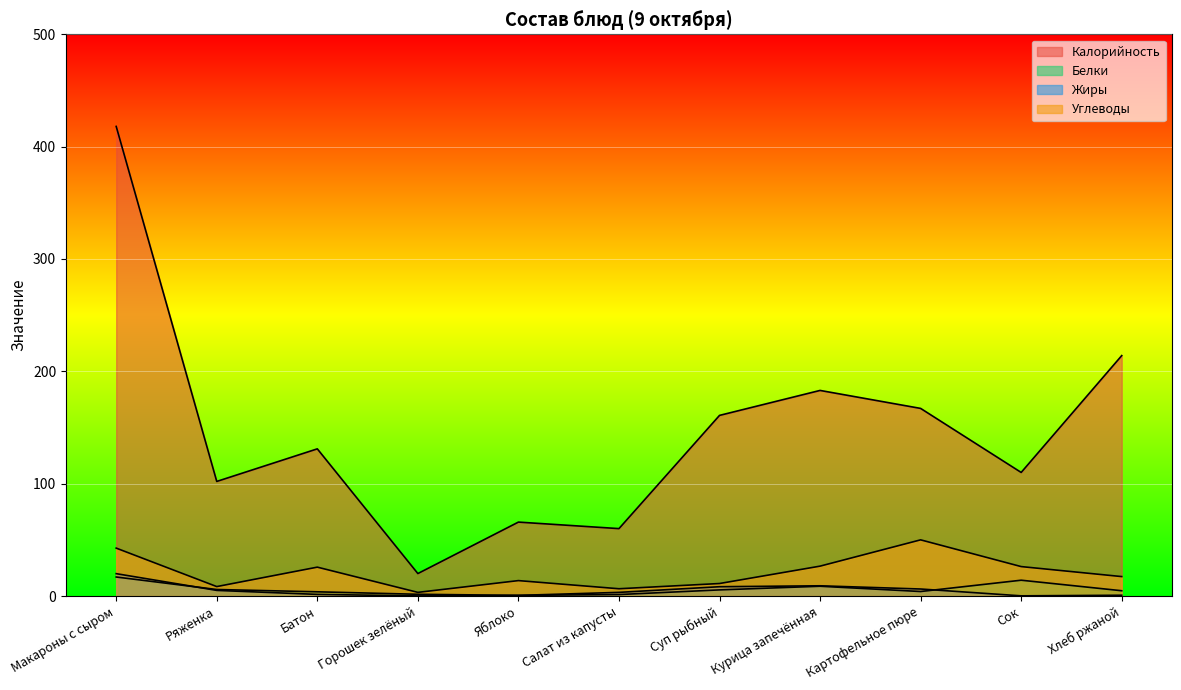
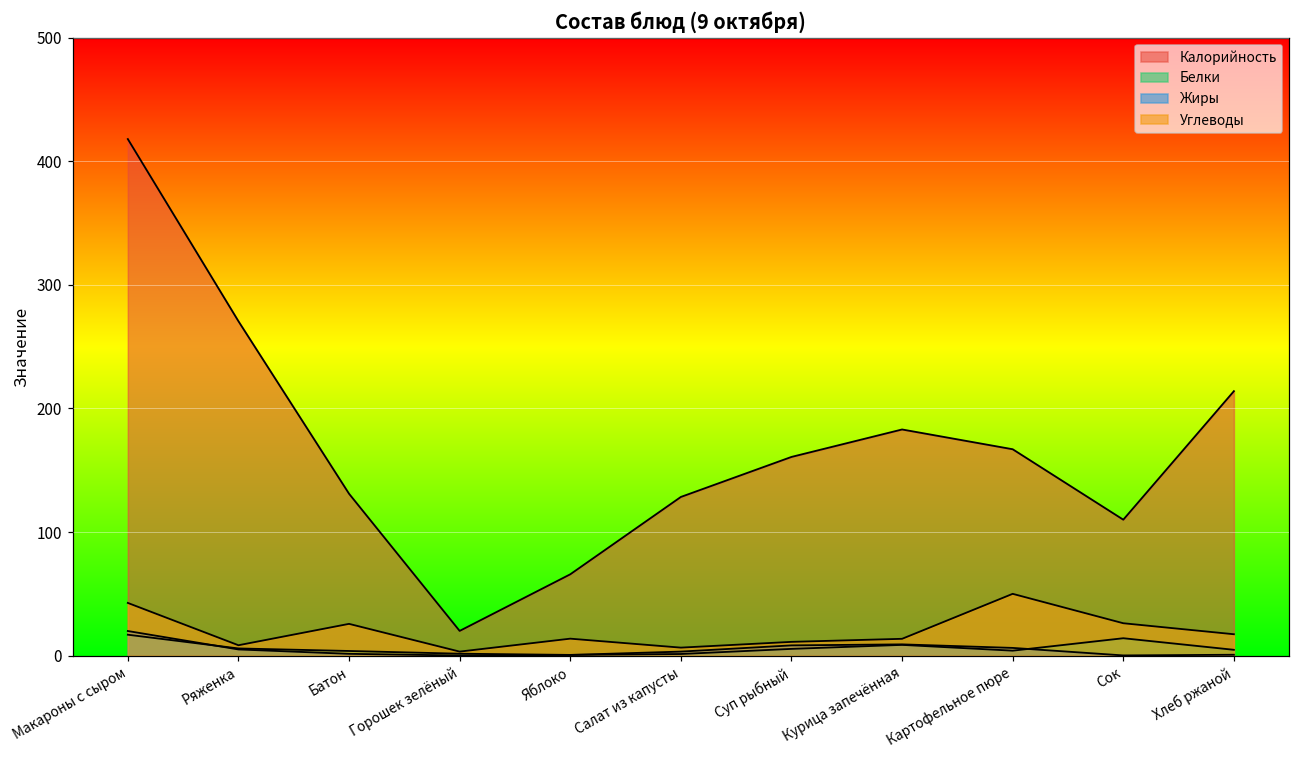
  {
    "Калорийность": {
      "Макароны с сыром": 418,
-     "Ряженка": 102,
+     "Ряженка": 271,
      "Батон": 131,
      "Горошек зелёный": 20,
      "Яблоко": 66,
-     "Салат из капусты": 60,
+     "Салат из капусты": 128,
      "Суп рыбный": 161,
      "Курица запечённая": 183,
      "Картофельное пюре": 167,
      "Сок": 110,
      "Хлеб ржаной": 214
    },
    "Белки": {
      "Макароны с сыром": 17,
      "Батон": 4,
      "Суп рыбный": 5,
      "Сок": 14,
      "Хлеб ржаной": 5
    },
    "Жиры": {
      "Макароны с сыром": 20,
      "Батон": 1,
      "Суп рыбный": 8,
      "Сок": 0,
      "Хлеб ржаной": 1
    },
    "Углеводы": {
      "Макароны с сыром": 43,
      "Ряженка": 8,
      "Батон": 26,
      "Яблоко": 14,
      "Салат из капусты": 6,
      "Суп рыбный": 11,
-     "Курица запечённая": 27,
+     "Курица запечённая": 14,
      "Картофельное пюре": 50,
      "Сок": 26,
      "Хлеб ржаной": 17
    }
  }
